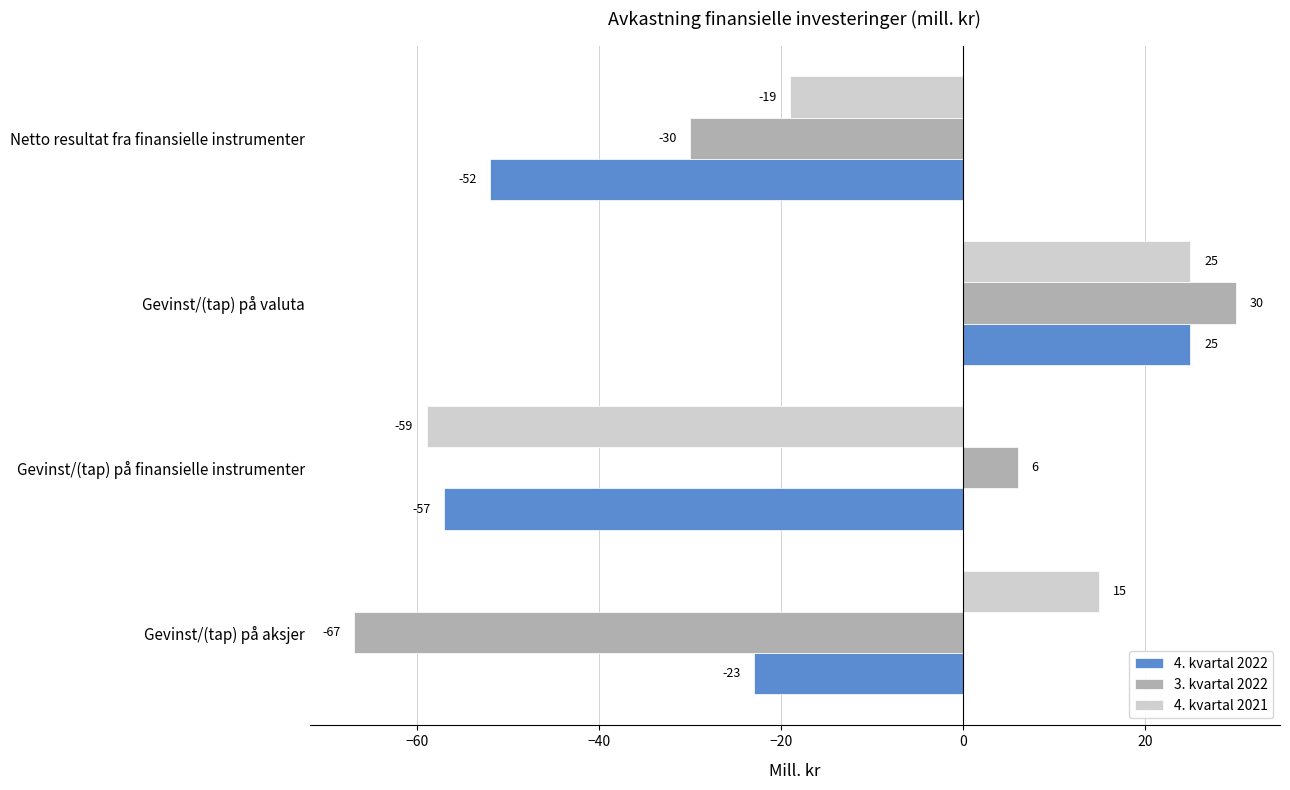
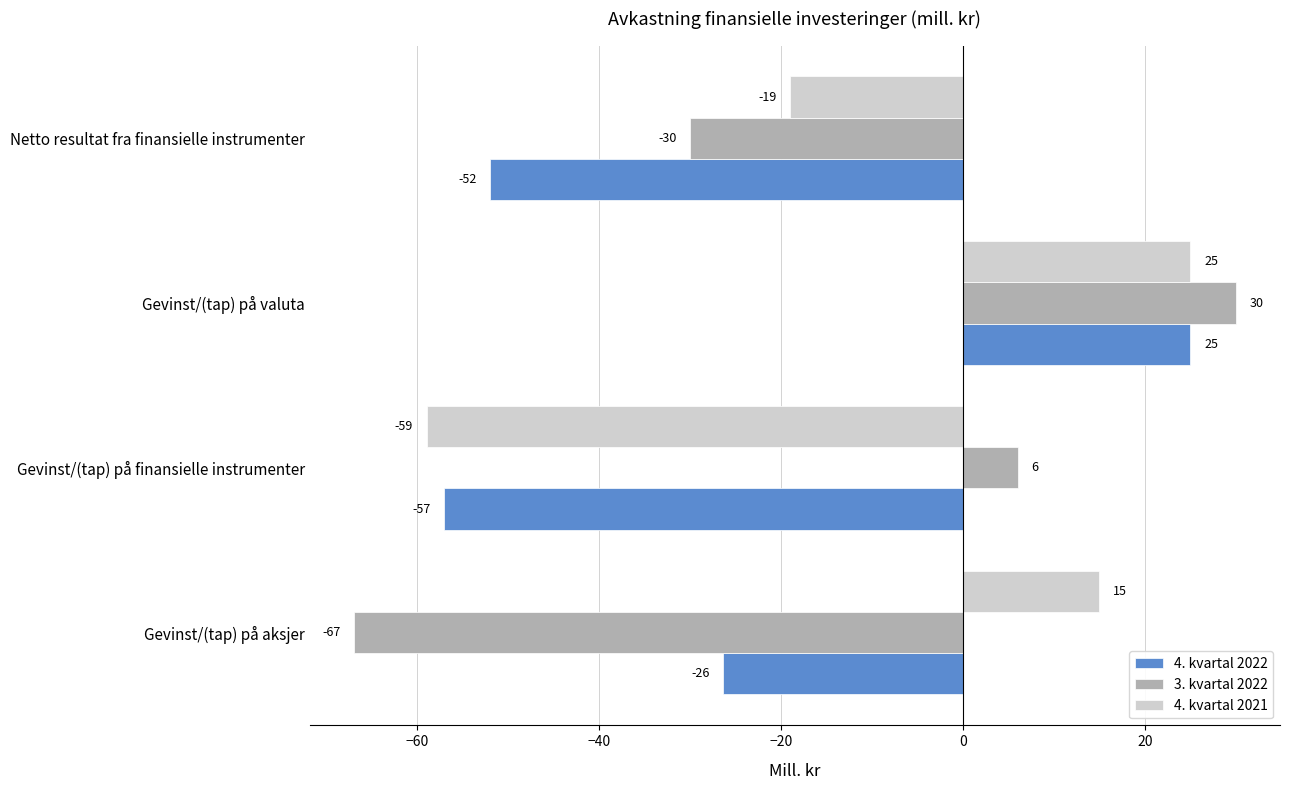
  {
    "4. kvartal 2022": {
      "Netto resultat fra finansielle instrumenter": -52,
      "Gevinst/(tap) på valuta": 25,
      "Gevinst/(tap) på finansielle instrumenter": -57,
-     "Gevinst/(tap) på aksjer": -23
+     "Gevinst/(tap) på aksjer": -26
    }
  }
